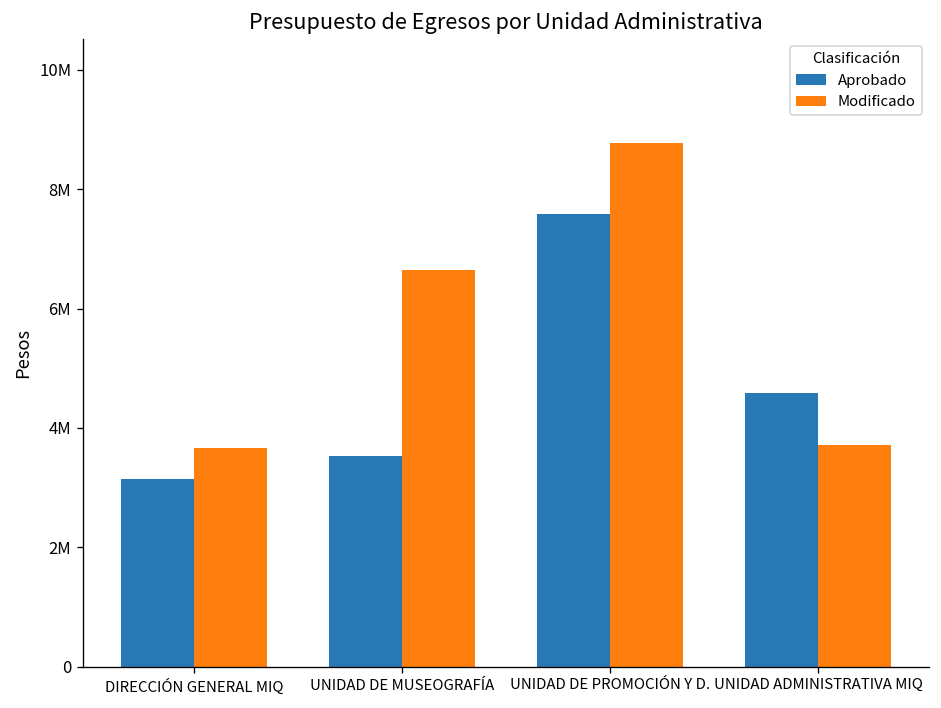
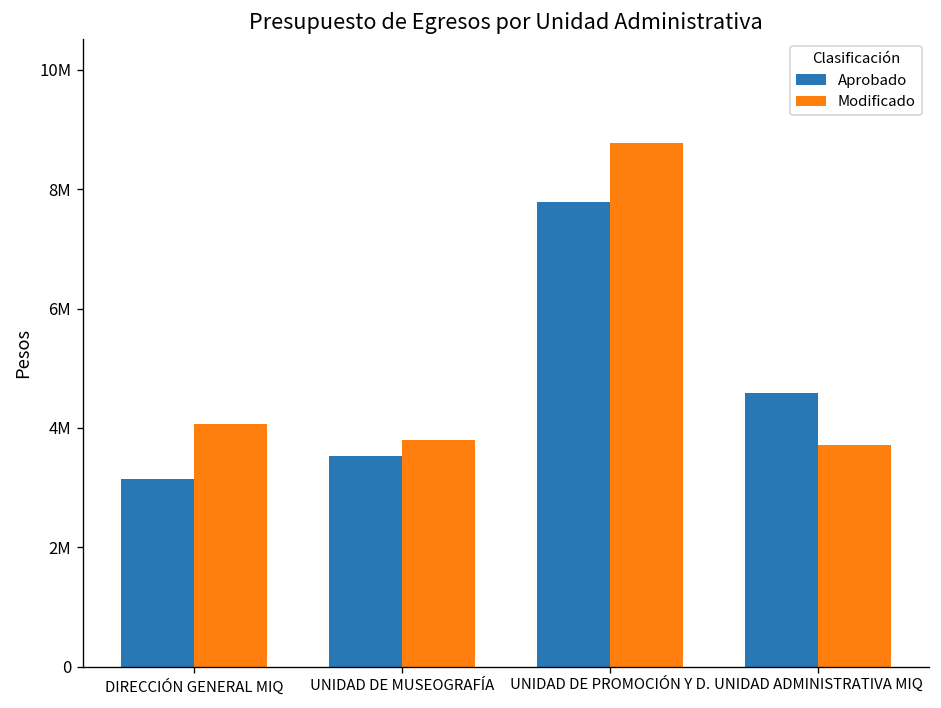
  {
    "Aprobado": {
      "DIRECCIÓN GENERAL MIQ": 3100000,
      "UNIDAD DE MUSEOGRAFÍA": 3500000,
-     "UNIDAD DE PROMOCIÓN Y D.": 7600000,
+     "UNIDAD DE PROMOCIÓN Y D.": 7800000,
      "UNIDAD ADMINISTRATIVA MIQ": 4600000
    },
    "Modificado": {
-     "DIRECCIÓN GENERAL MIQ": 3700000,
-     "UNIDAD DE MUSEOGRAFÍA": 6700000,
+     "DIRECCIÓN GENERAL MIQ": 4100000,
+     "UNIDAD DE MUSEOGRAFÍA": 3800000,
      "UNIDAD DE PROMOCIÓN Y D.": 8800000,
      "UNIDAD ADMINISTRATIVA MIQ": 3700000
    }
  }
